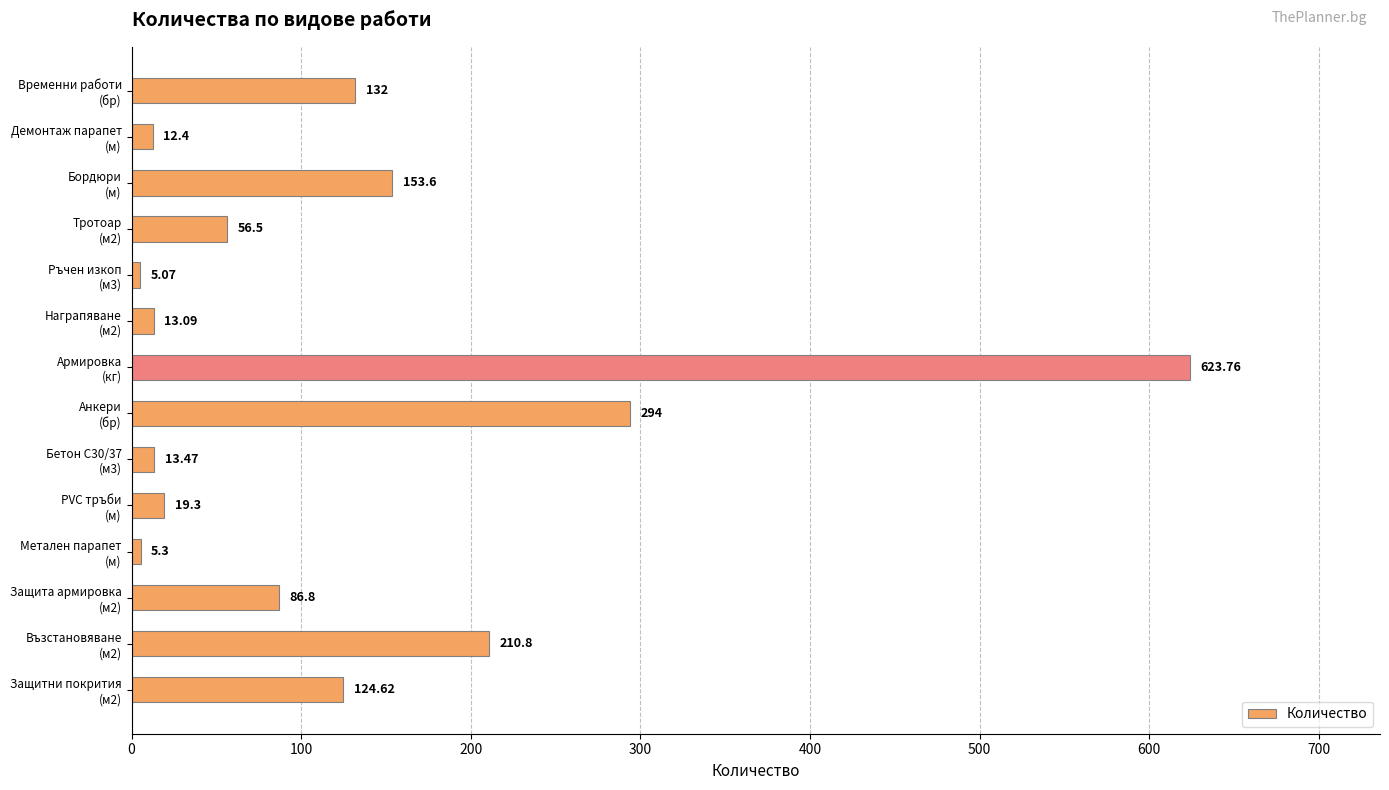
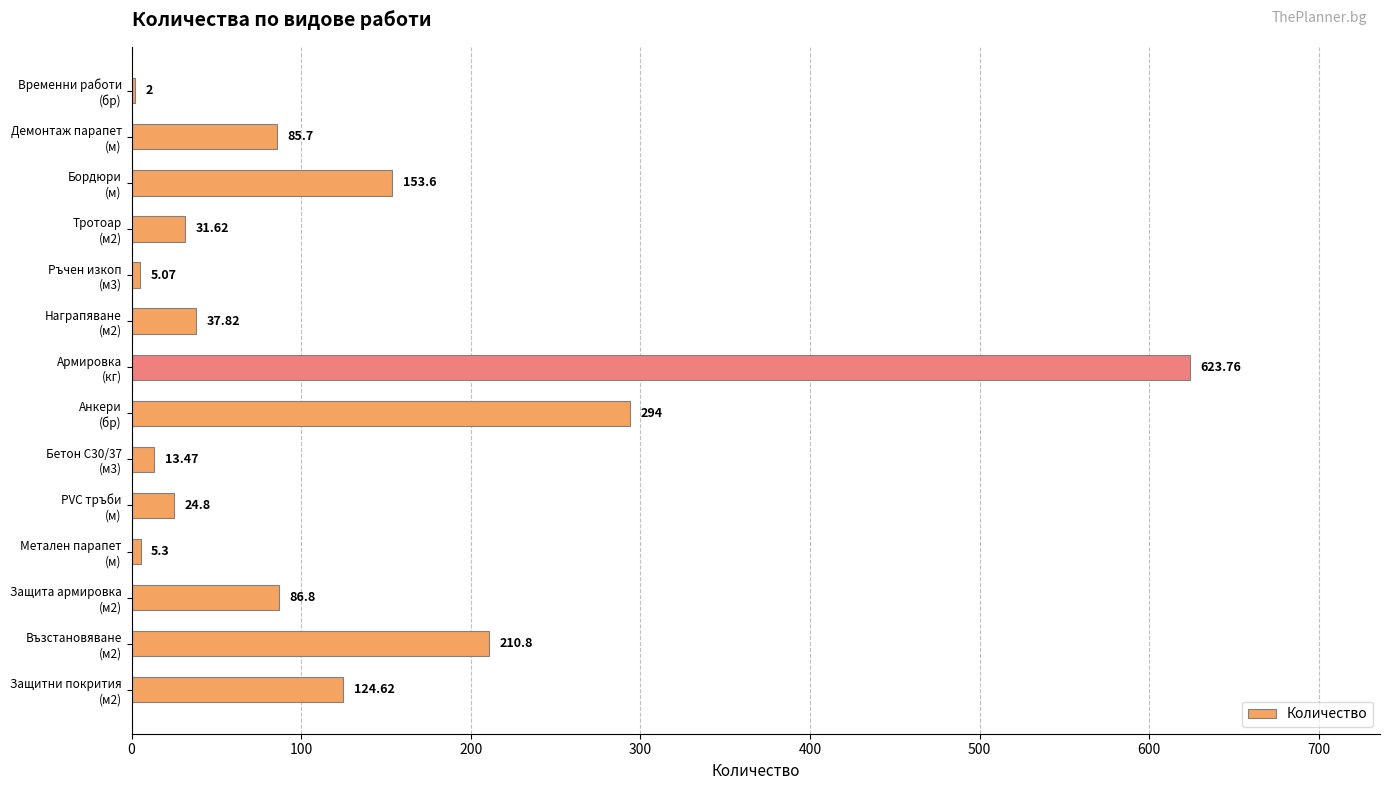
  {
-   "Временни работи (бр)": 132,
-   "Демонтаж парапет (м)": 12.4,
+   "Временни работи (бр)": 2,
+   "Демонтаж парапет (м)": 85.7,
    "Бордюри (м)": 153.6,
-   "Тротоар (м2)": 56.5,
+   "Тротоар (м2)": 31.62,
    "Ръчен изкоп (м3)": 5.07,
-   "Награпяване (м2)": 13.09,
+   "Награпяване (м2)": 37.82,
    "Армировка (кг)": 623.76,
    "Анкери (бр)": 294,
    "Бетон С30/37 (м3)": 13.47,
-   "PVC тръби (м)": 19.3,
+   "PVC тръби (м)": 24.8,
    "Метален парапет (м)": 5.3,
    "Защита армировка (м2)": 86.8,
    "Възстановяване (м2)": 210.8,
    "Защитни покрития (м2)": 124.62
  }
